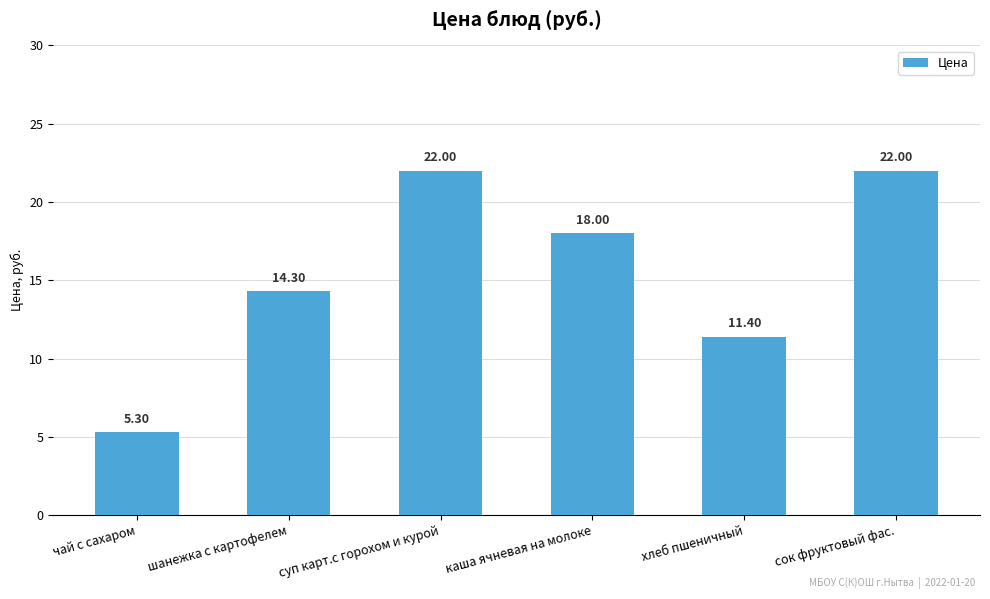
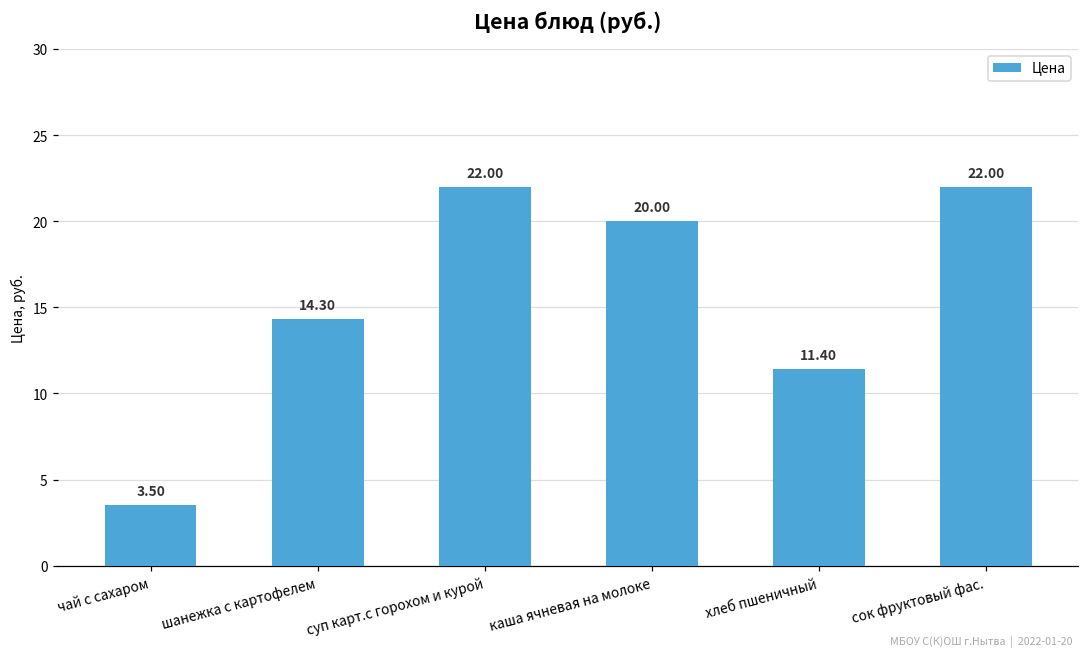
  {
-   "чай с сахаром": 5.30,
+   "чай с сахаром": 3.50,
    "шанежка с картофелем": 14.30,
    "суп карт.с горохом и курой": 22.00,
-   "каша ячневая на молоке": 18.00,
+   "каша ячневая на молоке": 20.00,
    "хлеб пшеничный": 11.40,
    "сок фруктовый фас.": 22.00
  }
